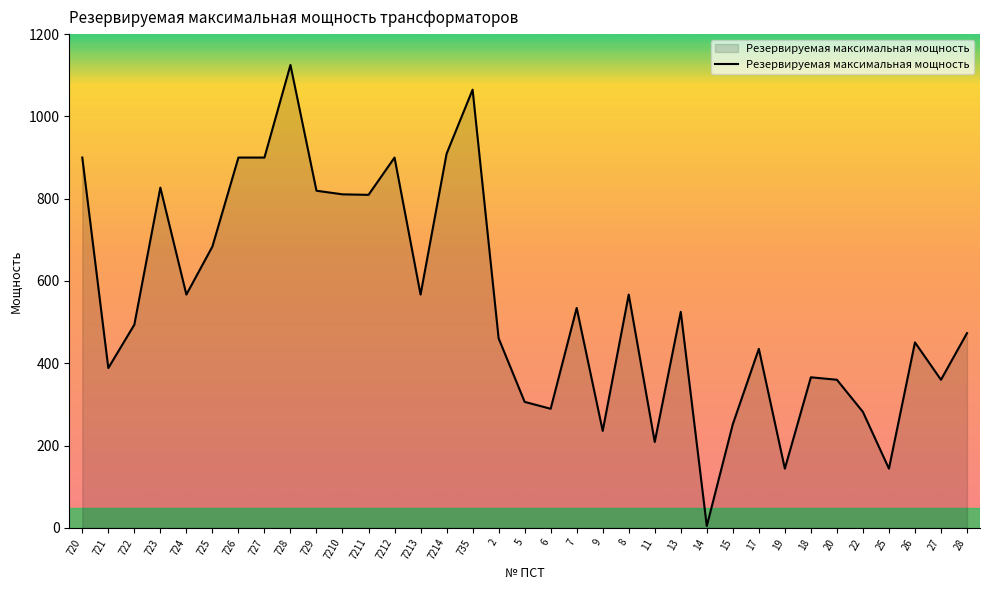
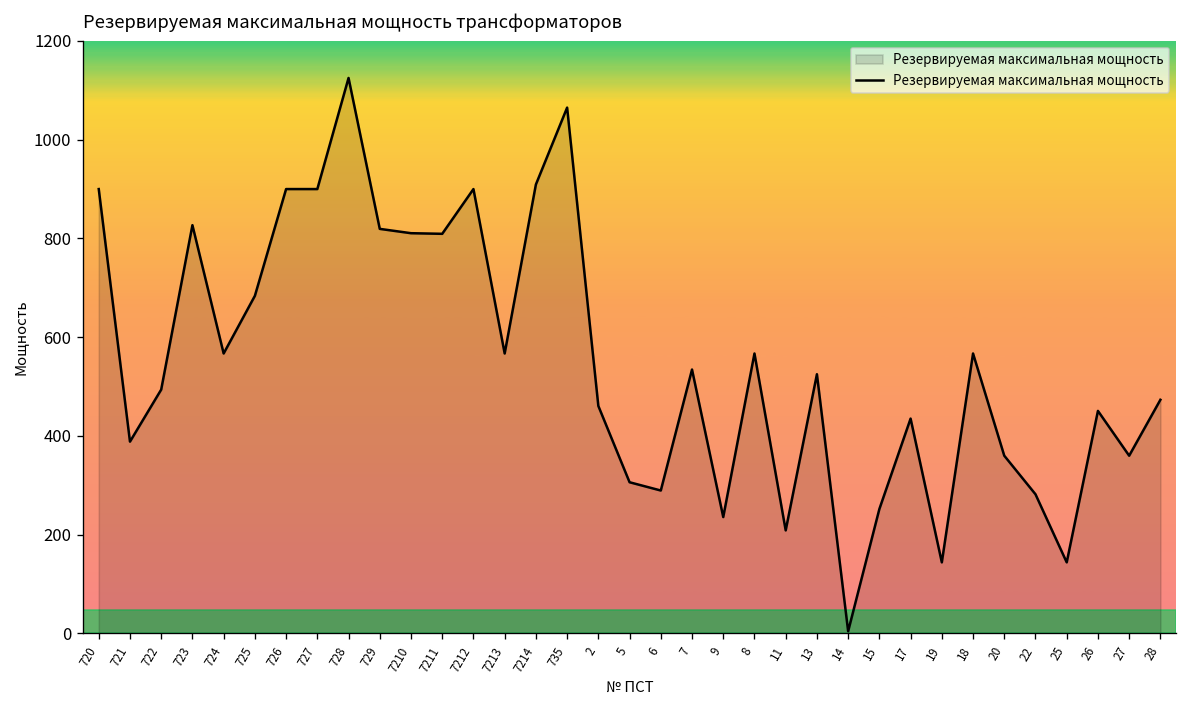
  {
    "720": 900,
    "721": 390,
    "722": 490,
    "723": 830,
    "724": 570,
    "725": 680,
    "726": 900,
    "727": 900,
    "728": 1130,
    "729": 820,
    "7210": 810,
    "7211": 810,
    "7212": 900,
    "7213": 570,
    "7214": 910,
    "735": 1060,
    "2": 460,
    "5": 310,
    "6": 290,
    "7": 530,
    "9": 240,
    "8": 570,
    "11": 210,
    "13": 520,
    "15": 250,
    "17": 440,
    "19": 140,
-   "18": 370,
+   "18": 570,
    "20": 360,
    "22": 280,
    "25": 140,
    "26": 450,
    "27": 360,
    "28": 470
  }
